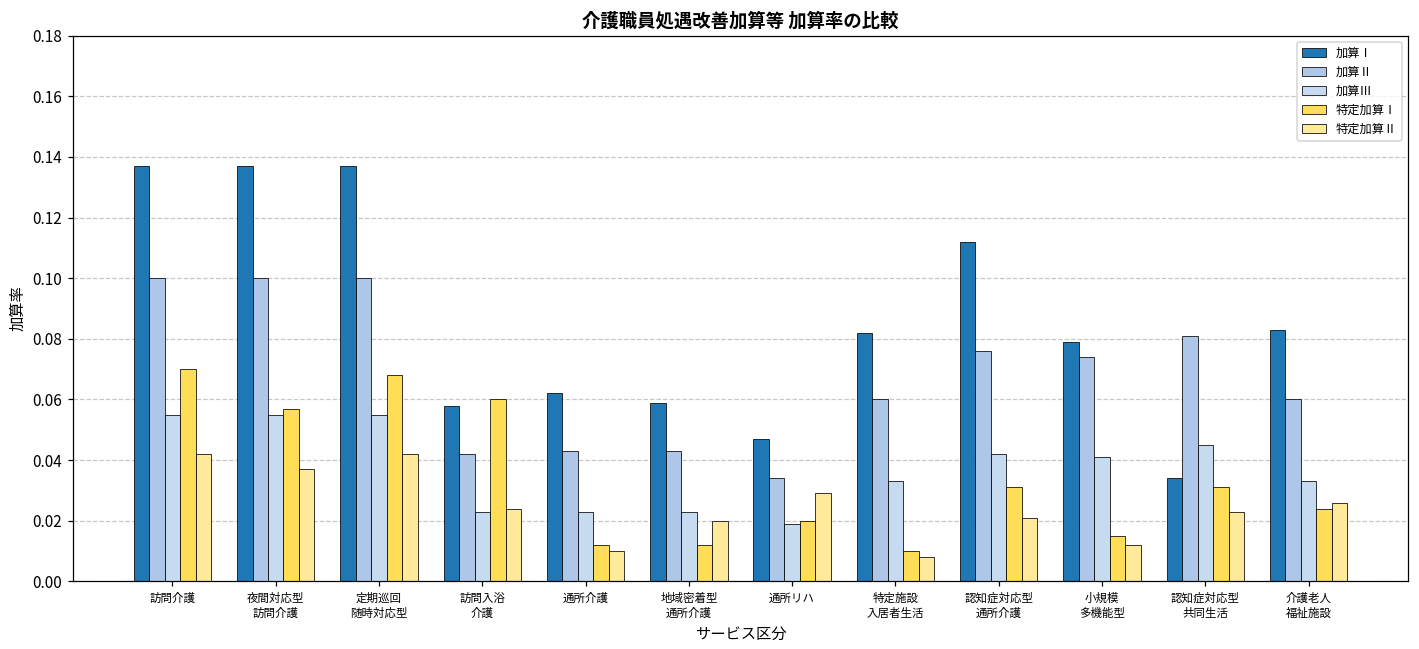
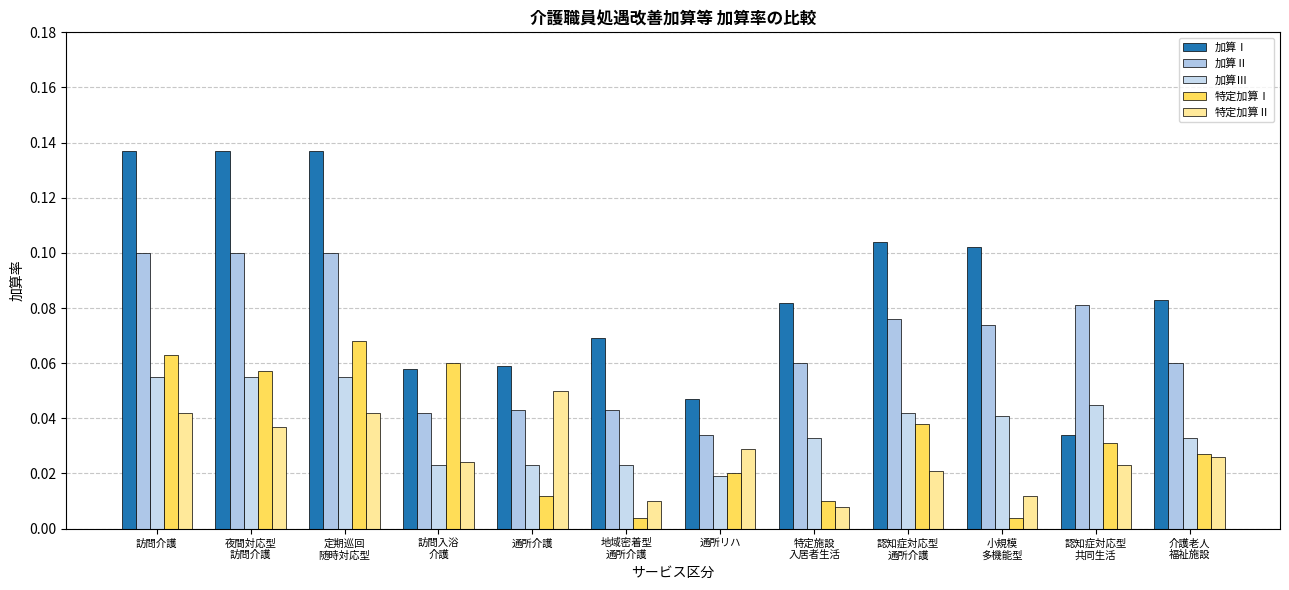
  {
    "加算Ⅰ": {
      "訪問介護": 0.137,
      "夜間対応型 訪問介護": 0.137,
      "定期巡回 随時対応型": 0.137,
      "訪問入浴 介護": 0.058,
-     "通所介護": 0.062,
-     "地域密着型 通所介護": 0.059,
+     "通所介護": 0.059,
+     "地域密着型 通所介護": 0.069,
      "通所リハ": 0.047,
      "特定施設 入居者生活": 0.082,
-     "認知症対応型 通所介護": 0.112,
-     "小規模 多機能型": 0.079,
+     "認知症対応型 通所介護": 0.104,
+     "小規模 多機能型": 0.102,
      "認知症対応型 共同生活": 0.034,
      "介護老人 福祉施設": 0.083
    },
    "特定加算Ⅰ": {
-     "訪問介護": 0.070,
+     "訪問介護": 0.063,
      "夜間対応型 訪問介護": 0.057,
      "定期巡回 随時対応型": 0.068,
      "訪問入浴 介護": 0.060,
      "通所介護": 0.012,
-     "地域密着型 通所介護": 0.012,
+     "地域密着型 通所介護": 0.004,
      "通所リハ": 0.020,
      "特定施設 入居者生活": 0.010,
-     "認知症対応型 通所介護": 0.031,
-     "小規模 多機能型": 0.015,
+     "認知症対応型 通所介護": 0.038,
+     "小規模 多機能型": 0.004,
      "認知症対応型 共同生活": 0.031,
-     "介護老人 福祉施設": 0.024
+     "介護老人 福祉施設": 0.027
    },
    "特定加算Ⅱ": {
      "訪問介護": 0.042,
      "夜間対応型 訪問介護": 0.037,
      "定期巡回 随時対応型": 0.042,
      "訪問入浴 介護": 0.024,
-     "通所介護": 0.01,
-     "地域密着型 通所介護": 0.02,
+     "通所介護": 0.05,
+     "地域密着型 通所介護": 0.01,
      "通所リハ": 0.029,
      "特定施設 入居者生活": 0.008,
      "認知症対応型 通所介護": 0.021,
      "小規模 多機能型": 0.012,
      "認知症対応型 共同生活": 0.023,
      "介護老人 福祉施設": 0.026
    }
  }
